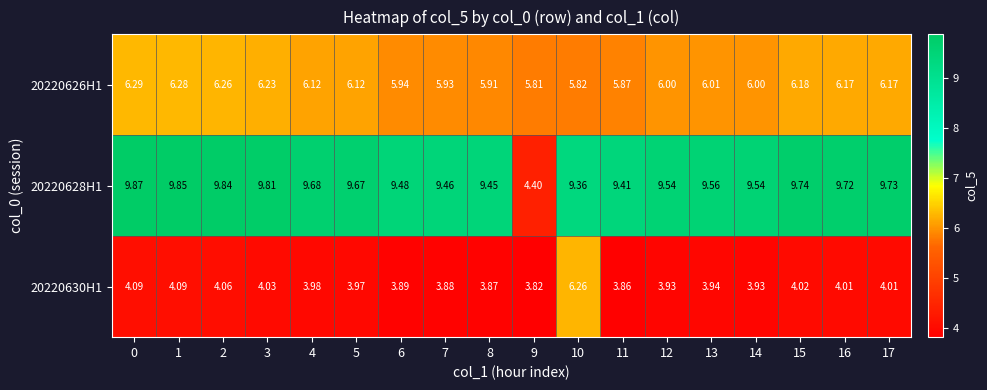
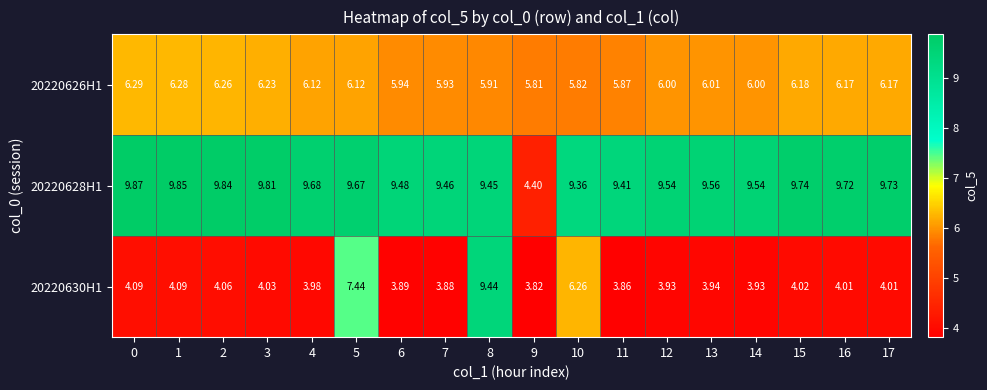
  {
    "20220626H1": {
      "0": 6.29,
      "1": 6.28,
      "2": 6.26,
      "3": 6.23,
      "4": 6.12,
      "5": 6.12,
      "6": 5.94,
      "7": 5.93,
      "8": 5.91,
      "9": 5.81,
      "10": 5.82,
      "11": 5.87,
      "12": 6.00,
      "13": 6.01,
      "14": 6.00,
      "15": 6.18,
      "16": 6.17,
      "17": 6.17
    },
    "20220628H1": {
      "0": 9.87,
      "1": 9.85,
      "2": 9.84,
      "3": 9.81,
      "4": 9.68,
      "5": 9.67,
      "6": 9.48,
      "7": 9.46,
      "8": 9.45,
      "9": 4.40,
      "10": 9.36,
      "11": 9.41,
      "12": 9.54,
      "13": 9.56,
      "14": 9.54,
      "15": 9.74,
      "16": 9.72,
      "17": 9.73
    },
    "20220630H1": {
      "0": 4.09,
      "1": 4.09,
      "2": 4.06,
      "3": 4.03,
      "4": 3.98,
-     "5": 3.97,
+     "5": 7.44,
      "6": 3.89,
      "7": 3.88,
-     "8": 3.87,
+     "8": 9.44,
      "9": 3.82,
      "10": 6.26,
      "11": 3.86,
      "12": 3.93,
      "13": 3.94,
      "14": 3.93,
      "15": 4.02,
      "16": 4.01,
      "17": 4.01
    }
  }
